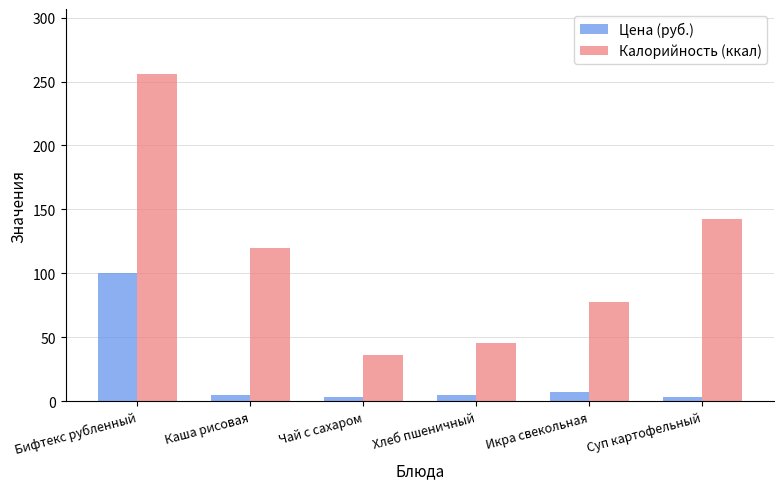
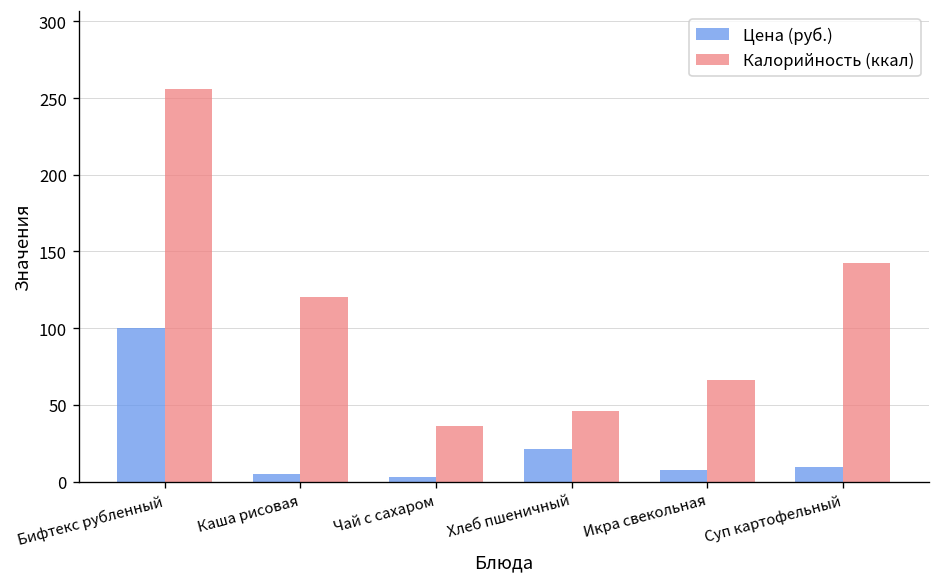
  {
    "Цена (руб.)": {
      "Бифтекс рубленный": 100,
      "Каша рисовая": 5,
      "Чай с сахаром": 3,
-     "Хлеб пшеничный": 5,
+     "Хлеб пшеничный": 21,
      "Икра свекольная": 7,
-     "Суп картофельный": 3
+     "Суп картофельный": 9
    },
    "Калорийность (ккал)": {
      "Бифтекс рубленный": 256,
      "Каша рисовая": 120,
      "Чай с сахаром": 36,
      "Хлеб пшеничный": 46,
-     "Икра свекольная": 77,
+     "Икра свекольная": 66,
      "Суп картофельный": 143
    }
  }
